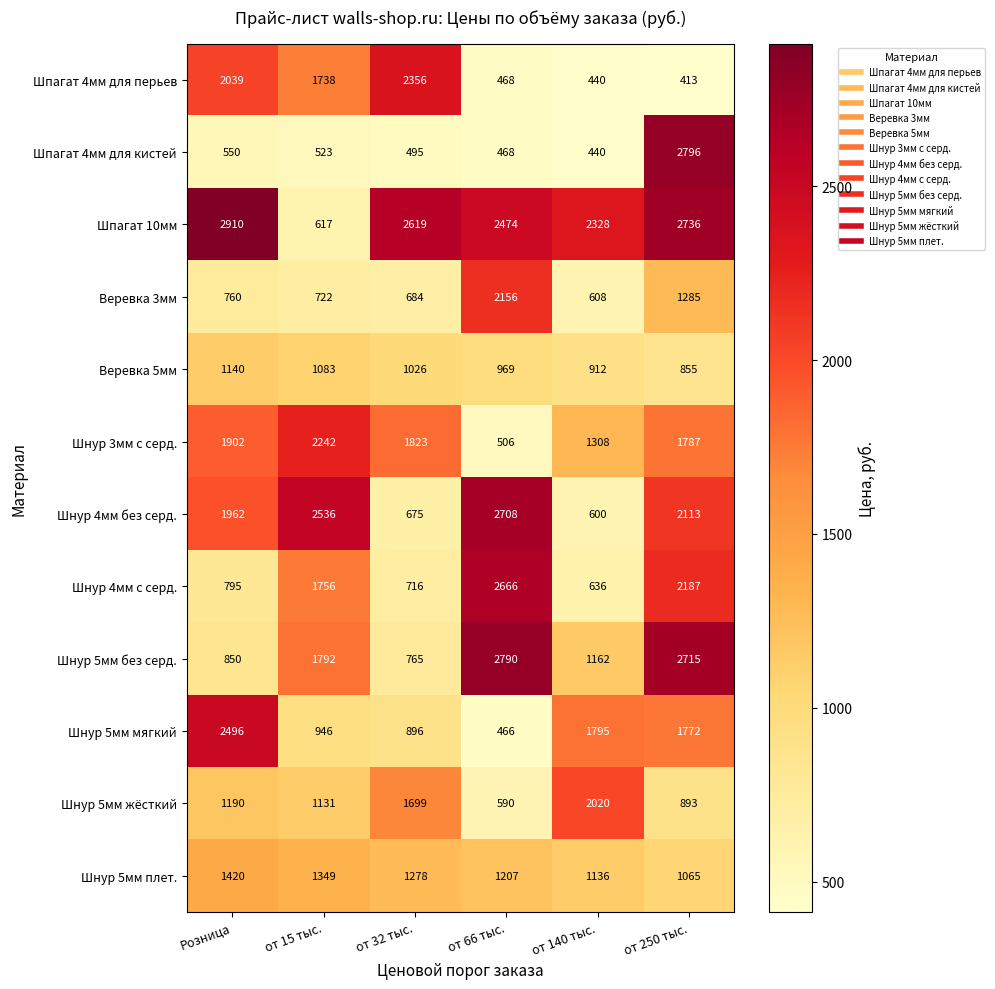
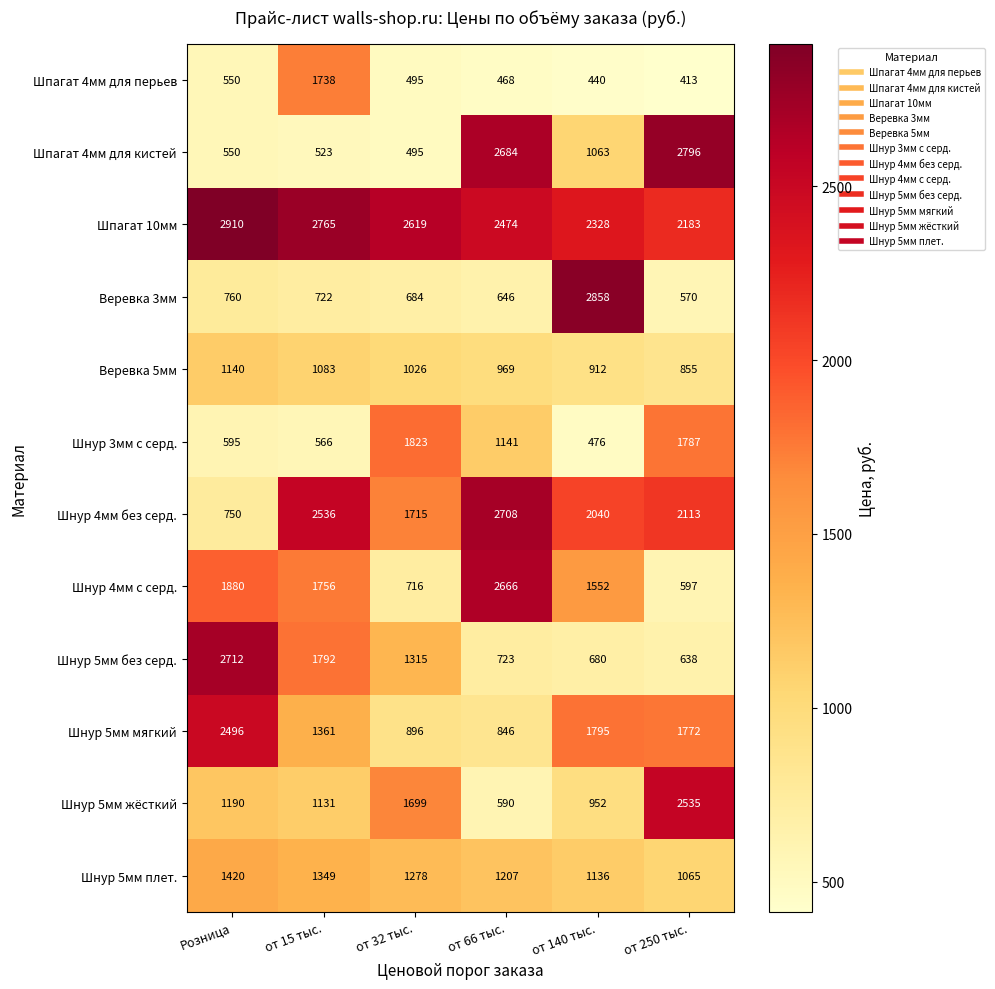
  {
    "Шпагат 4мм для перьев": {
-     "Розница": 2039,
+     "Розница": 550,
      "от 15 тыс.": 1738,
-     "от 32 тыс.": 2356,
+     "от 32 тыс.": 495,
      "от 66 тыс.": 468,
      "от 140 тыс.": 440,
      "от 250 тыс.": 413
    },
    "Шпагат 4мм для кистей": {
      "Розница": 550,
      "от 15 тыс.": 523,
      "от 32 тыс.": 495,
-     "от 66 тыс.": 468,
-     "от 140 тыс.": 440,
+     "от 66 тыс.": 2684,
+     "от 140 тыс.": 1063,
      "от 250 тыс.": 2796
    },
    "Шпагат 10мм": {
      "Розница": 2910,
-     "от 15 тыс.": 617,
+     "от 15 тыс.": 2765,
      "от 32 тыс.": 2619,
      "от 66 тыс.": 2474,
      "от 140 тыс.": 2328,
-     "от 250 тыс.": 2736
+     "от 250 тыс.": 2183
    },
    "Веревка 3мм": {
      "Розница": 760,
      "от 15 тыс.": 722,
      "от 32 тыс.": 684,
-     "от 66 тыс.": 2156,
-     "от 140 тыс.": 608,
-     "от 250 тыс.": 1285
+     "от 66 тыс.": 646,
+     "от 140 тыс.": 2858,
+     "от 250 тыс.": 570
    },
    "Веревка 5мм": {
      "Розница": 1140,
      "от 15 тыс.": 1083,
      "от 32 тыс.": 1026,
      "от 66 тыс.": 969,
      "от 140 тыс.": 912,
      "от 250 тыс.": 855
    },
    "Шнур 3мм с серд.": {
-     "Розница": 1902,
-     "от 15 тыс.": 2242,
+     "Розница": 595,
+     "от 15 тыс.": 566,
      "от 32 тыс.": 1823,
-     "от 66 тыс.": 506,
-     "от 140 тыс.": 1308,
+     "от 66 тыс.": 1141,
+     "от 140 тыс.": 476,
      "от 250 тыс.": 1787
    },
    "Шнур 4мм без серд.": {
-     "Розница": 1962,
+     "Розница": 750,
      "от 15 тыс.": 2536,
-     "от 32 тыс.": 675,
+     "от 32 тыс.": 1715,
      "от 66 тыс.": 2708,
-     "от 140 тыс.": 600,
+     "от 140 тыс.": 2040,
      "от 250 тыс.": 2113
    },
    "Шнур 4мм с серд.": {
-     "Розница": 795,
+     "Розница": 1880,
      "от 15 тыс.": 1756,
      "от 32 тыс.": 716,
      "от 66 тыс.": 2666,
-     "от 140 тыс.": 636,
-     "от 250 тыс.": 2187
+     "от 140 тыс.": 1552,
+     "от 250 тыс.": 597
    },
    "Шнур 5мм без серд.": {
-     "Розница": 850,
+     "Розница": 2712,
      "от 15 тыс.": 1792,
-     "от 32 тыс.": 765,
-     "от 66 тыс.": 2790,
-     "от 140 тыс.": 1162,
-     "от 250 тыс.": 2715
+     "от 32 тыс.": 1315,
+     "от 66 тыс.": 723,
+     "от 140 тыс.": 680,
+     "от 250 тыс.": 638
    },
    "Шнур 5мм мягкий": {
      "Розница": 2496,
-     "от 15 тыс.": 946,
+     "от 15 тыс.": 1361,
      "от 32 тыс.": 896,
-     "от 66 тыс.": 466,
+     "от 66 тыс.": 846,
      "от 140 тыс.": 1795,
      "от 250 тыс.": 1772
    },
    "Шнур 5мм жёсткий": {
      "Розница": 1190,
      "от 15 тыс.": 1131,
      "от 32 тыс.": 1699,
      "от 66 тыс.": 590,
-     "от 140 тыс.": 2020,
-     "от 250 тыс.": 893
+     "от 140 тыс.": 952,
+     "от 250 тыс.": 2535
    },
    "Шнур 5мм плет.": {
      "Розница": 1420,
      "от 15 тыс.": 1349,
      "от 32 тыс.": 1278,
      "от 66 тыс.": 1207,
      "от 140 тыс.": 1136,
      "от 250 тыс.": 1065
    }
  }
